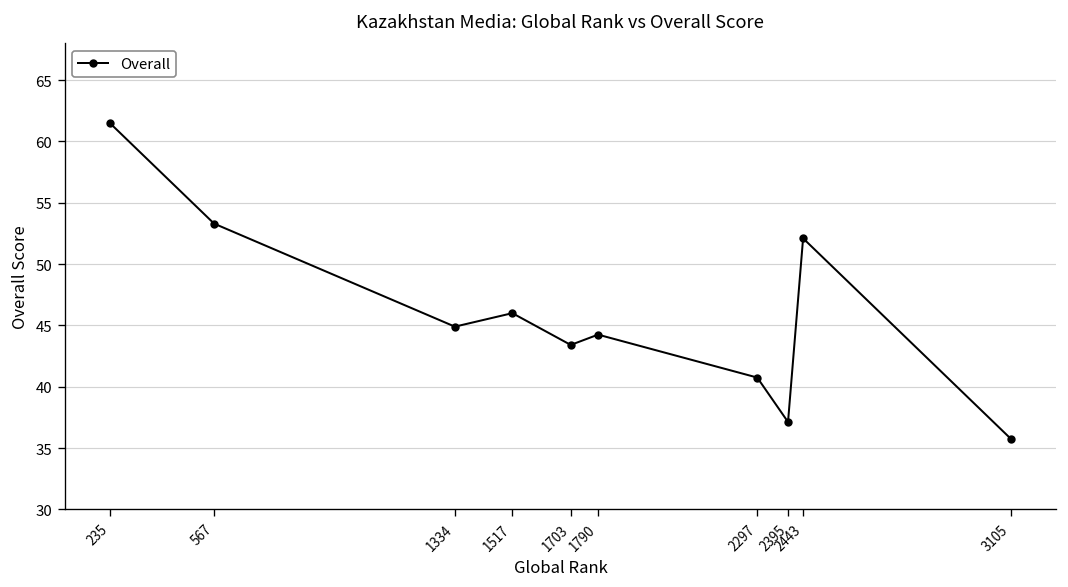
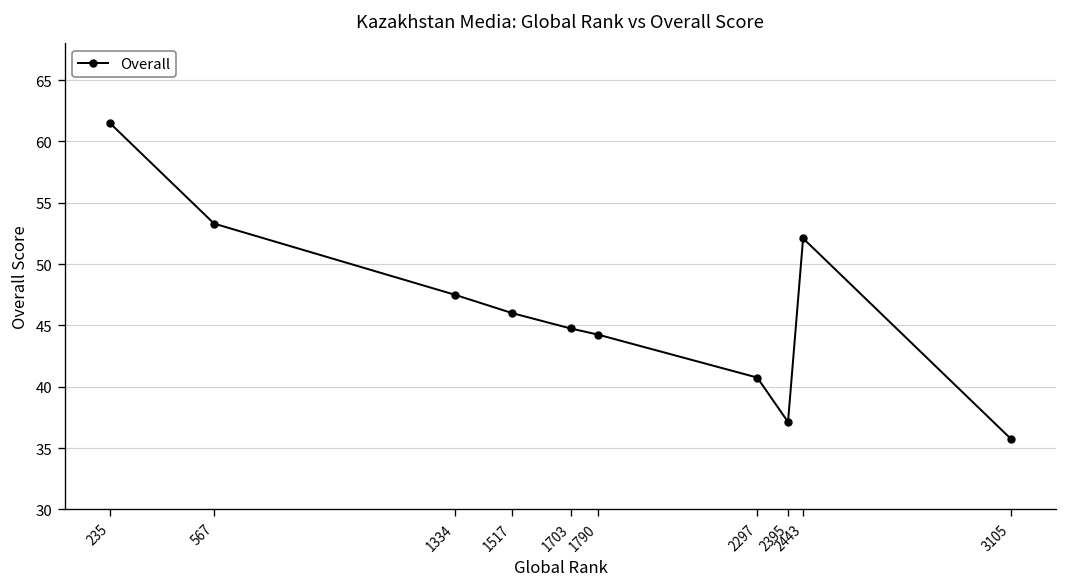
  {
    "235": 61.5,
    "567": 53.3,
-   "1334": 44.9,
+   "1334": 47.5,
    "1517": 46.0,
-   "1703": 43.4,
+   "1703": 44.8,
    "1790": 44.3,
    "2297": 40.8,
    "2395": 37.1,
    "2443": 52.1,
    "3105": 35.8
  }
